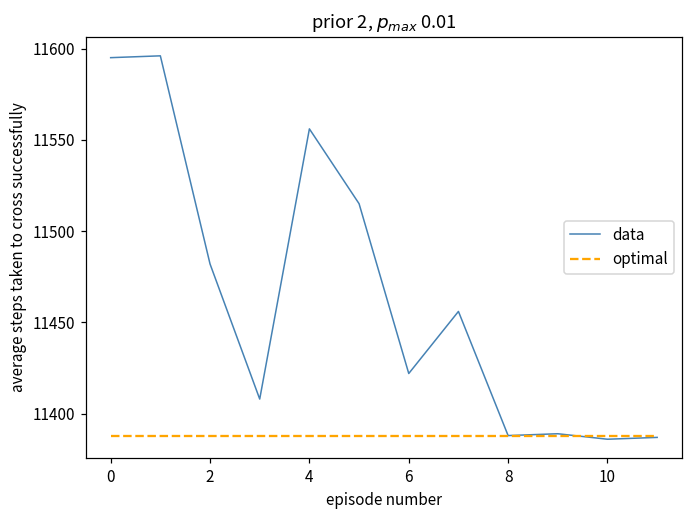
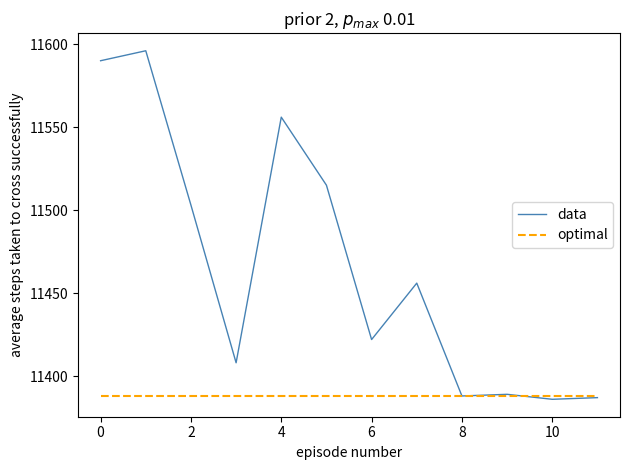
  {
    "data": {
-     "0": 11595,
-     "2": 11482,
+     "0": 11590,
+     "2": 11503,
      "4": 11556,
      "6": 11422,
      "10": 11386
    },
    "optimal": {
      "0": 11388,
      "2": 11388,
      "4": 11388,
      "6": 11388,
      "10": 11388
    }
  }
